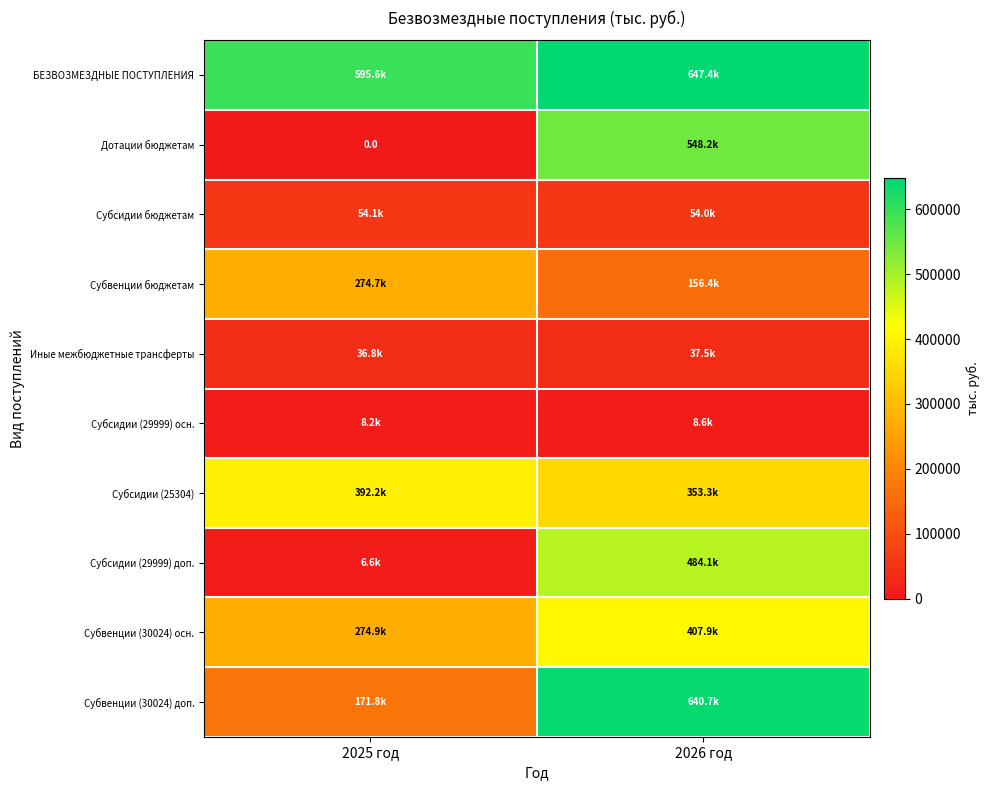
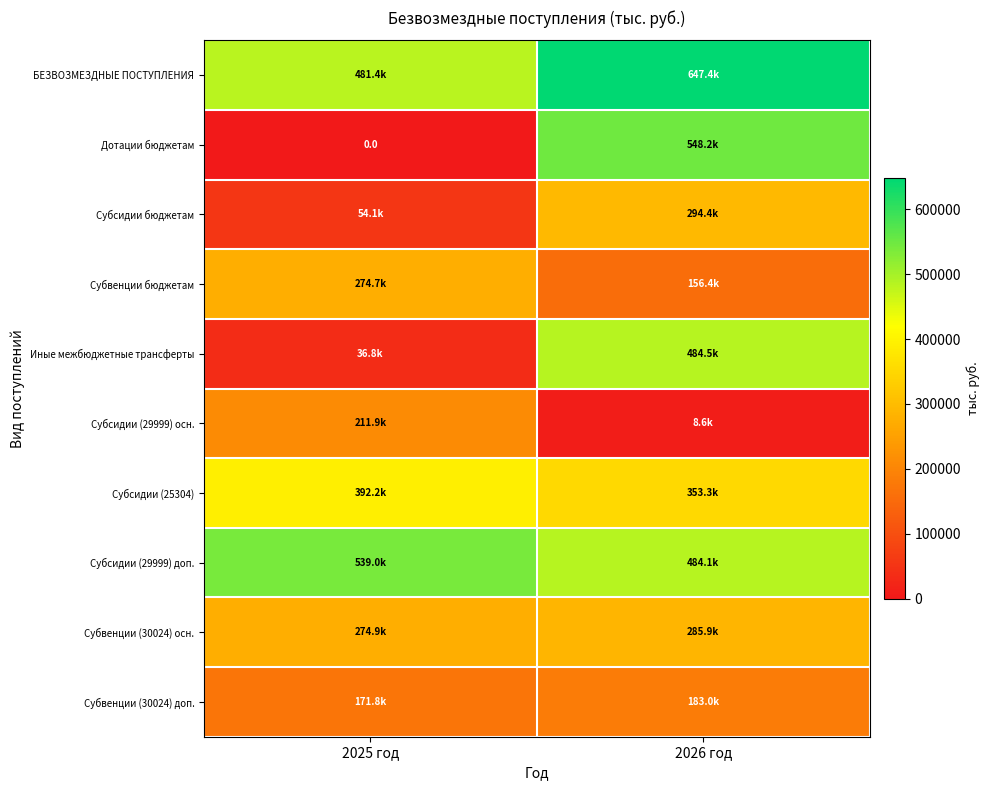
  {
    "БЕЗВОЗМЕЗДНЫЕ ПОСТУПЛЕНИЯ": {
-     "2025 год": "595.6k",
+     "2025 год": "481.4k",
      "2026 год": "647.4k"
    },
    "Дотации бюджетам": {
      "2025 год": "0.0",
      "2026 год": "548.2k"
    },
    "Субсидии бюджетам": {
      "2025 год": "54.1k",
-     "2026 год": "54.0k"
+     "2026 год": "294.4k"
    },
    "Субвенции бюджетам": {
      "2025 год": "274.7k",
      "2026 год": "156.4k"
    },
    "Иные межбюджетные трансферты": {
      "2025 год": "36.8k",
-     "2026 год": "37.5k"
+     "2026 год": "484.5k"
    },
    "Субсидии (29999) осн.": {
-     "2025 год": "8.2k",
+     "2025 год": "211.9k",
      "2026 год": "8.6k"
    },
    "Субсидии (25304)": {
      "2025 год": "392.2k",
      "2026 год": "353.3k"
    },
    "Субсидии (29999) доп.": {
-     "2025 год": "6.6k",
+     "2025 год": "539.0k",
      "2026 год": "484.1k"
    },
    "Субвенции (30024) осн.": {
      "2025 год": "274.9k",
-     "2026 год": "407.9k"
+     "2026 год": "285.9k"
    },
    "Субвенции (30024) доп.": {
      "2025 год": "171.8k",
-     "2026 год": "640.7k"
+     "2026 год": "183.0k"
    }
  }
